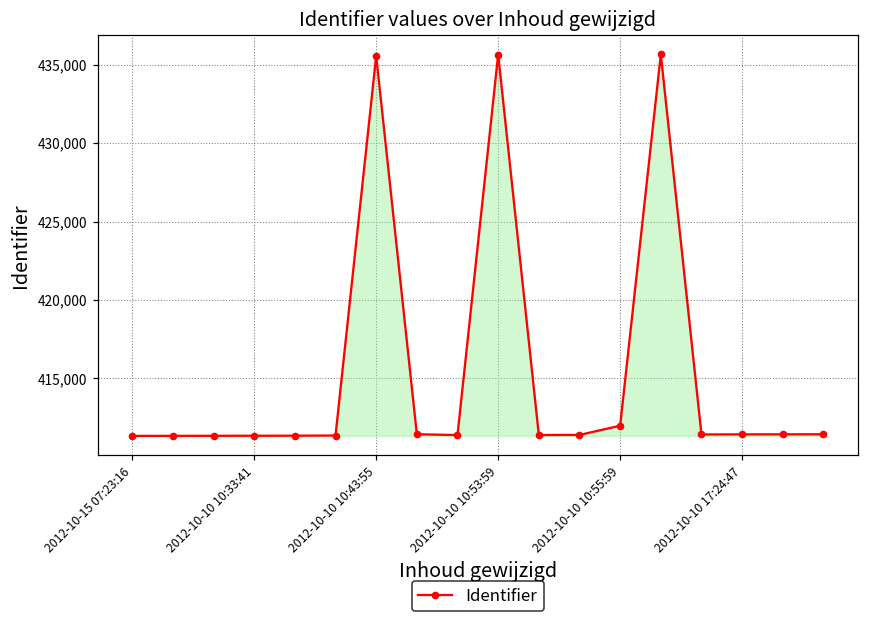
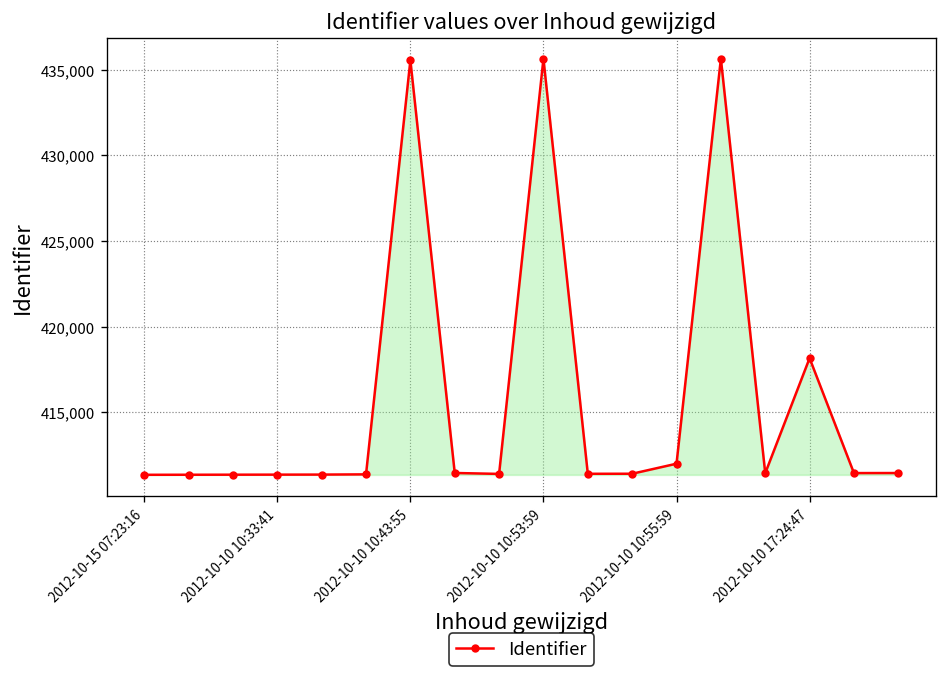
  {
    "2012-10-10 10:33:41": "411,300",
    "2012-10-10 10:43:55": "435,600",
    "2012-10-10 10:53:59": "435,600",
    "2012-10-10 10:55:59": "412,000",
-   "2012-10-10 17:24:47": "411,400"
+   "2012-10-10 17:24:47": "418,200"
  }
